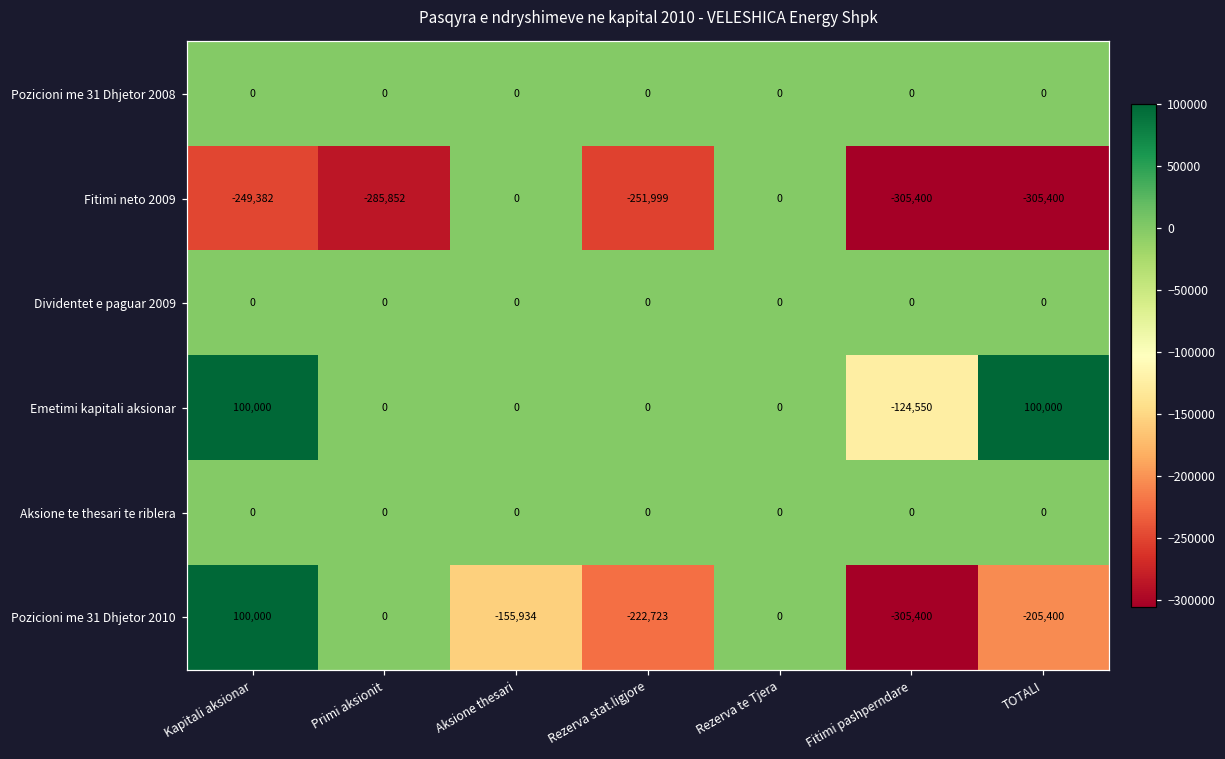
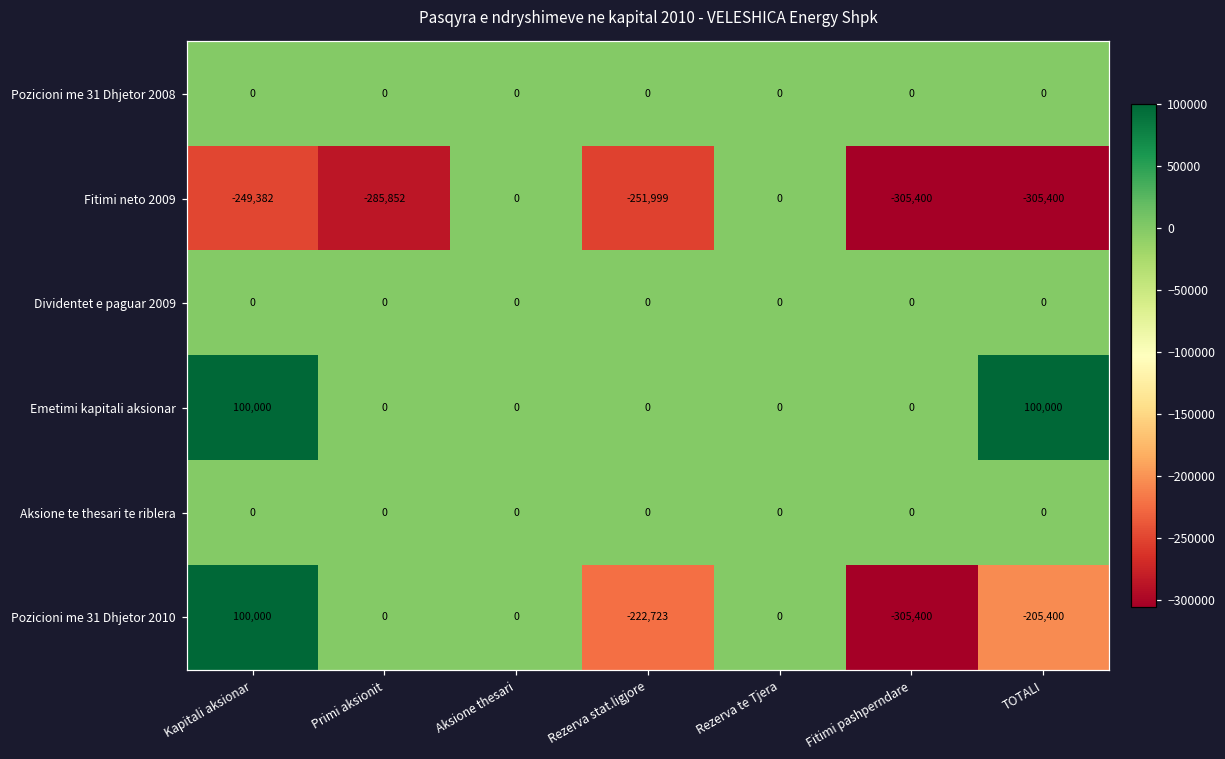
  {
    "Pozicioni me 31 Dhjetor 2008": {
      "Kapitali aksionar": "0",
      "Primi aksionit": "0",
      "Aksione thesari": "0",
      "Rezerva stat.ligjore": "0",
      "Rezerva te Tjera": "0",
      "Fitimi pashperndare": "0",
      "TOTALI": "0"
    },
    "Fitimi neto 2009": {
      "Kapitali aksionar": "-249,382",
      "Primi aksionit": "-285,852",
      "Aksione thesari": "0",
      "Rezerva stat.ligjore": "-251,999",
      "Rezerva te Tjera": "0",
      "Fitimi pashperndare": "-305,400",
      "TOTALI": "-305,400"
    },
    "Dividentet e paguar 2009": {
      "Kapitali aksionar": "0",
      "Primi aksionit": "0",
      "Aksione thesari": "0",
      "Rezerva stat.ligjore": "0",
      "Rezerva te Tjera": "0",
      "Fitimi pashperndare": "0",
      "TOTALI": "0"
    },
    "Emetimi kapitali aksionar": {
      "Kapitali aksionar": "100,000",
      "Primi aksionit": "0",
      "Aksione thesari": "0",
      "Rezerva stat.ligjore": "0",
      "Rezerva te Tjera": "0",
-     "Fitimi pashperndare": "-124,550",
+     "Fitimi pashperndare": "0",
      "TOTALI": "100,000"
    },
    "Aksione te thesari te riblera": {
      "Kapitali aksionar": "0",
      "Primi aksionit": "0",
      "Aksione thesari": "0",
      "Rezerva stat.ligjore": "0",
      "Rezerva te Tjera": "0",
      "Fitimi pashperndare": "0",
      "TOTALI": "0"
    },
    "Pozicioni me 31 Dhjetor 2010": {
      "Kapitali aksionar": "100,000",
      "Primi aksionit": "0",
-     "Aksione thesari": "-155,934",
+     "Aksione thesari": "0",
      "Rezerva stat.ligjore": "-222,723",
      "Rezerva te Tjera": "0",
      "Fitimi pashperndare": "-305,400",
      "TOTALI": "-205,400"
    }
  }
